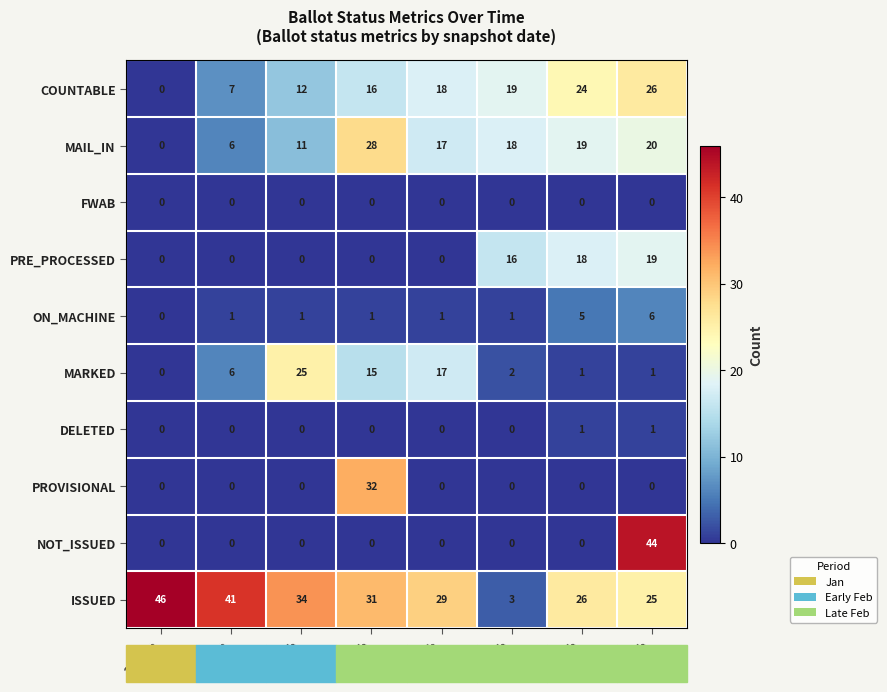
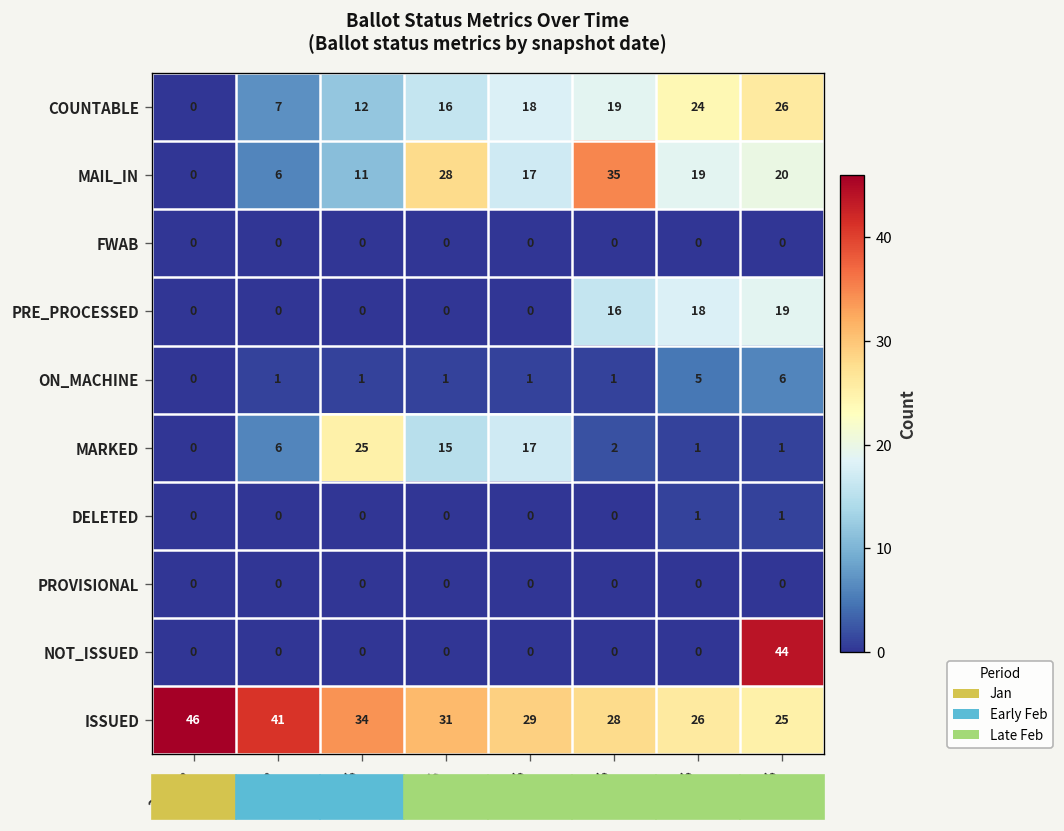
  {
    "COUNTABLE": {
      "20-Jan": 0,
      "30-Jan": 7,
      "08-Feb": 12,
      "15-Feb": 16,
      "20-Feb": 18,
      "23-Feb": 19,
      "25-Feb": 24,
      "27-Feb": 26
    },
    "MAIL_IN": {
      "20-Jan": 0,
      "30-Jan": 6,
      "08-Feb": 11,
      "15-Feb": 28,
      "20-Feb": 17,
-     "23-Feb": 18,
+     "23-Feb": 35,
      "25-Feb": 19,
      "27-Feb": 20
    },
    "FWAB": {
      "20-Jan": 0,
      "30-Jan": 0,
      "08-Feb": 0,
      "15-Feb": 0,
      "20-Feb": 0,
      "23-Feb": 0,
      "25-Feb": 0,
      "27-Feb": 0
    },
    "PRE_PROCESSED": {
      "20-Jan": 0,
      "30-Jan": 0,
      "08-Feb": 0,
      "15-Feb": 0,
      "20-Feb": 0,
      "23-Feb": 16,
      "25-Feb": 18,
      "27-Feb": 19
    },
    "ON_MACHINE": {
      "20-Jan": 0,
      "30-Jan": 1,
      "08-Feb": 1,
      "15-Feb": 1,
      "20-Feb": 1,
      "23-Feb": 1,
      "25-Feb": 5,
      "27-Feb": 6
    },
    "MARKED": {
      "20-Jan": 0,
      "30-Jan": 6,
      "08-Feb": 25,
      "15-Feb": 15,
      "20-Feb": 17,
      "23-Feb": 2,
      "25-Feb": 1,
      "27-Feb": 1
    },
    "DELETED": {
      "20-Jan": 0,
      "30-Jan": 0,
      "08-Feb": 0,
      "15-Feb": 0,
      "20-Feb": 0,
      "23-Feb": 0,
      "25-Feb": 1,
      "27-Feb": 1
    },
    "PROVISIONAL": {
      "20-Jan": 0,
      "30-Jan": 0,
      "08-Feb": 0,
-     "15-Feb": 32,
+     "15-Feb": 0,
      "20-Feb": 0,
      "23-Feb": 0,
      "25-Feb": 0,
      "27-Feb": 0
    },
    "NOT_ISSUED": {
      "20-Jan": 0,
      "30-Jan": 0,
      "08-Feb": 0,
      "15-Feb": 0,
      "20-Feb": 0,
      "23-Feb": 0,
      "25-Feb": 0,
      "27-Feb": 44
    },
    "ISSUED": {
      "20-Jan": 46,
      "30-Jan": 41,
      "08-Feb": 34,
      "15-Feb": 31,
      "20-Feb": 29,
-     "23-Feb": 3,
+     "23-Feb": 28,
      "25-Feb": 26,
      "27-Feb": 25
    }
  }
